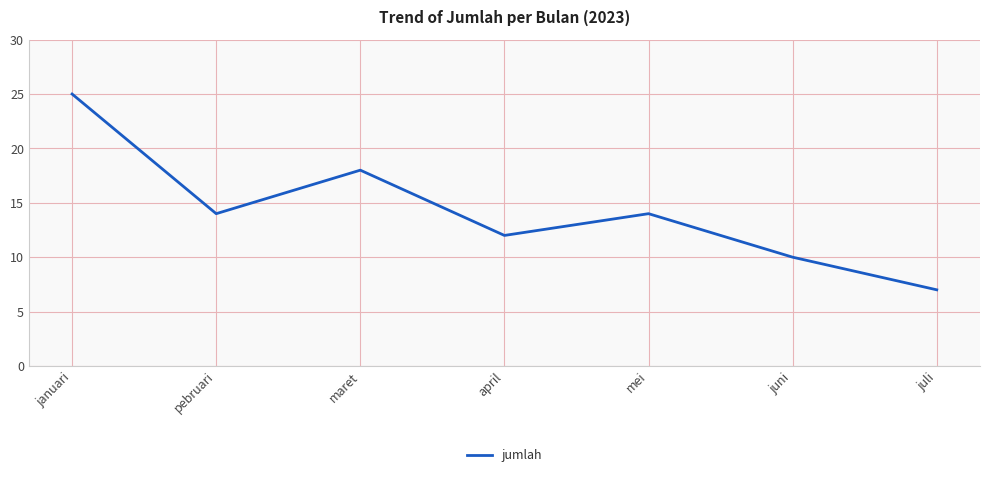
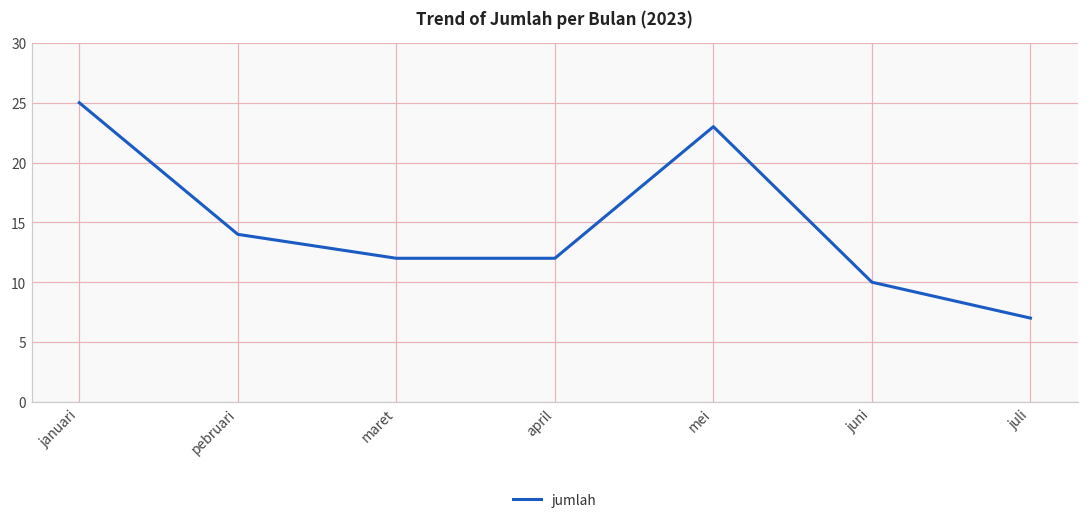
  {
    "januari": 25,
    "pebruari": 14,
-   "maret": 18,
+   "maret": 12,
    "april": 12,
-   "mei": 14,
+   "mei": 23,
    "juni": 10,
    "juli": 7
  }
